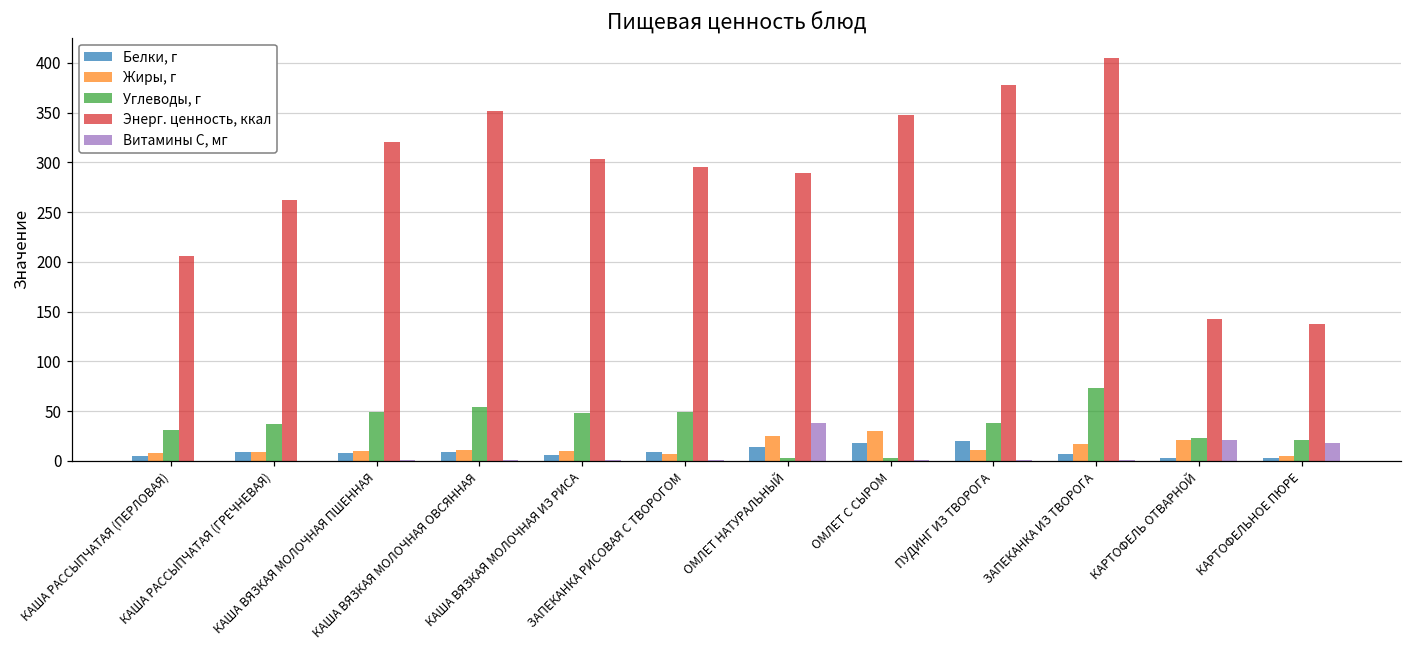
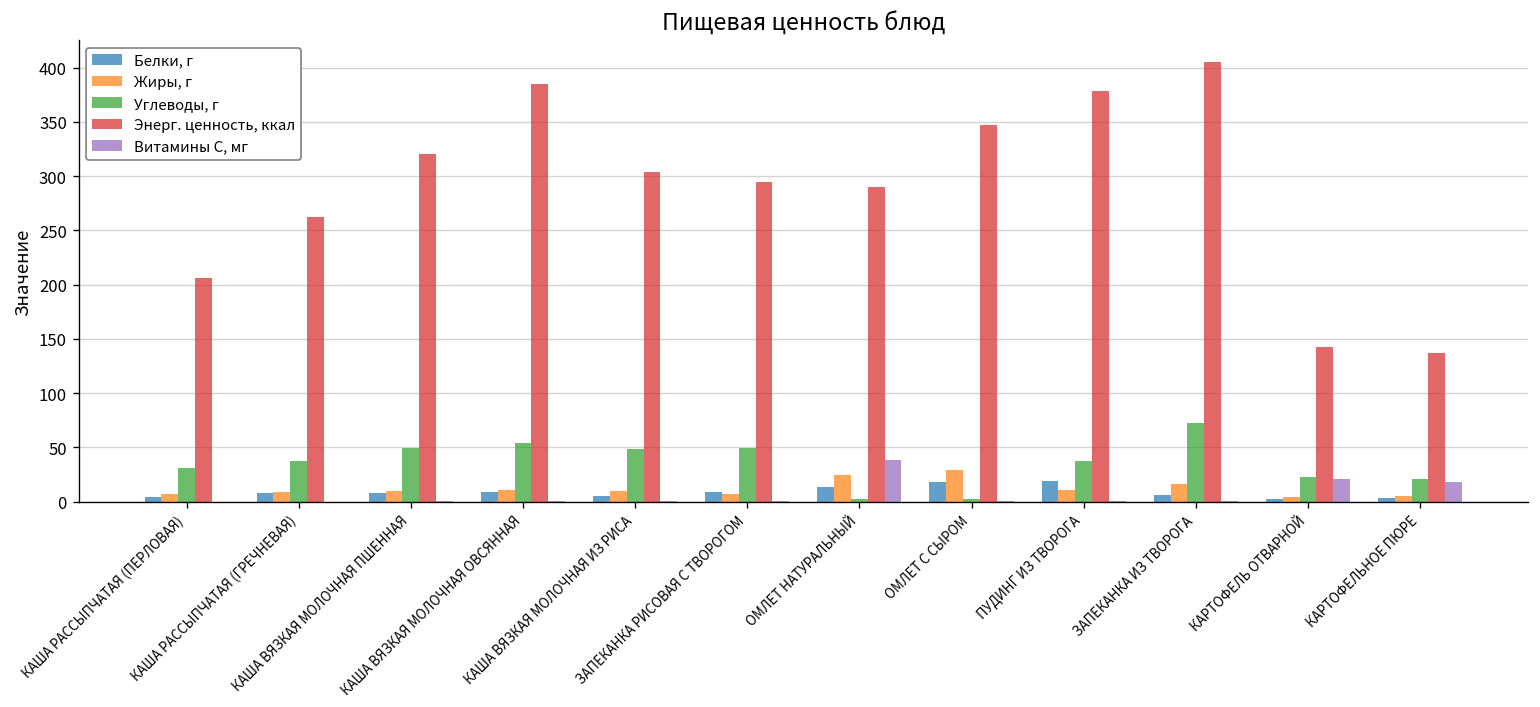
  {
    "Белки, г": {
      "КАША РАССЫПЧАТАЯ (ПЕРЛОВАЯ)": 0,
      "КАША РАССЫПЧАТАЯ (ГРЕЧНЕВАЯ)": 10,
      "КАША ВЯЗКАЯ МОЛОЧНАЯ ПШЕННАЯ": 10,
      "КАША ВЯЗКАЯ МОЛОЧНАЯ ОВСЯННАЯ": 10,
      "КАША ВЯЗКАЯ МОЛОЧНАЯ ИЗ РИСА": 10,
      "ЗАПЕКАНКА РИСОВАЯ С ТВОРОГОМ": 10,
      "ОМЛЕТ НАТУРАЛЬНЫЙ": 10,
      "ОМЛЕТ С СЫРОМ": 20,
      "ПУДИНГ ИЗ ТВОРОГА": 20,
      "ЗАПЕКАНКА ИЗ ТВОРОГА": 10,
      "КАРТОФЕЛЬ ОТВАРНОЙ": 0,
      "КАРТОФЕЛЬНОЕ ПЮРЕ": 0
    },
    "Жиры, г": {
      "КАША РАССЫПЧАТАЯ (ПЕРЛОВАЯ)": 10,
      "КАША РАССЫПЧАТАЯ (ГРЕЧНЕВАЯ)": 10,
      "КАША ВЯЗКАЯ МОЛОЧНАЯ ПШЕННАЯ": 10,
      "КАША ВЯЗКАЯ МОЛОЧНАЯ ОВСЯННАЯ": 10,
      "КАША ВЯЗКАЯ МОЛОЧНАЯ ИЗ РИСА": 10,
      "ЗАПЕКАНКА РИСОВАЯ С ТВОРОГОМ": 10,
      "ОМЛЕТ НАТУРАЛЬНЫЙ": 20,
      "ОМЛЕТ С СЫРОМ": 30,
      "ПУДИНГ ИЗ ТВОРОГА": 10,
      "ЗАПЕКАНКА ИЗ ТВОРОГА": 20,
-     "КАРТОФЕЛЬ ОТВАРНОЙ": 20,
+     "КАРТОФЕЛЬ ОТВАРНОЙ": 0,
      "КАРТОФЕЛЬНОЕ ПЮРЕ": 0
    },
    "Углеводы, г": {
      "КАША РАССЫПЧАТАЯ (ПЕРЛОВАЯ)": 30,
      "КАША РАССЫПЧАТАЯ (ГРЕЧНЕВАЯ)": 40,
      "КАША ВЯЗКАЯ МОЛОЧНАЯ ПШЕННАЯ": 50,
      "КАША ВЯЗКАЯ МОЛОЧНАЯ ОВСЯННАЯ": 50,
      "КАША ВЯЗКАЯ МОЛОЧНАЯ ИЗ РИСА": 50,
      "ЗАПЕКАНКА РИСОВАЯ С ТВОРОГОМ": 50,
      "ПУДИНГ ИЗ ТВОРОГА": 40,
      "ЗАПЕКАНКА ИЗ ТВОРОГА": 70,
      "КАРТОФЕЛЬ ОТВАРНОЙ": 20,
      "КАРТОФЕЛЬНОЕ ПЮРЕ": 20
    },
    "Энерг. ценность, ккал": {
      "КАША РАССЫПЧАТАЯ (ПЕРЛОВАЯ)": 210,
      "КАША РАССЫПЧАТАЯ (ГРЕЧНЕВАЯ)": 260,
      "КАША ВЯЗКАЯ МОЛОЧНАЯ ПШЕННАЯ": 320,
-     "КАША ВЯЗКАЯ МОЛОЧНАЯ ОВСЯННАЯ": 350,
+     "КАША ВЯЗКАЯ МОЛОЧНАЯ ОВСЯННАЯ": 380,
      "КАША ВЯЗКАЯ МОЛОЧНАЯ ИЗ РИСА": 300,
      "ЗАПЕКАНКА РИСОВАЯ С ТВОРОГОМ": 300,
      "ОМЛЕТ НАТУРАЛЬНЫЙ": 290,
      "ОМЛЕТ С СЫРОМ": 350,
      "ПУДИНГ ИЗ ТВОРОГА": 380,
      "ЗАПЕКАНКА ИЗ ТВОРОГА": 410,
      "КАРТОФЕЛЬ ОТВАРНОЙ": 140,
      "КАРТОФЕЛЬНОЕ ПЮРЕ": 140
    },
    "Витамины С, мг": {
      "КАША РАССЫПЧАТАЯ (ПЕРЛОВАЯ)": 0,
      "КАША РАССЫПЧАТАЯ (ГРЕЧНЕВАЯ)": 0,
      "ОМЛЕТ НАТУРАЛЬНЫЙ": 40,
      "КАРТОФЕЛЬ ОТВАРНОЙ": 20,
      "КАРТОФЕЛЬНОЕ ПЮРЕ": 20
    }
  }
